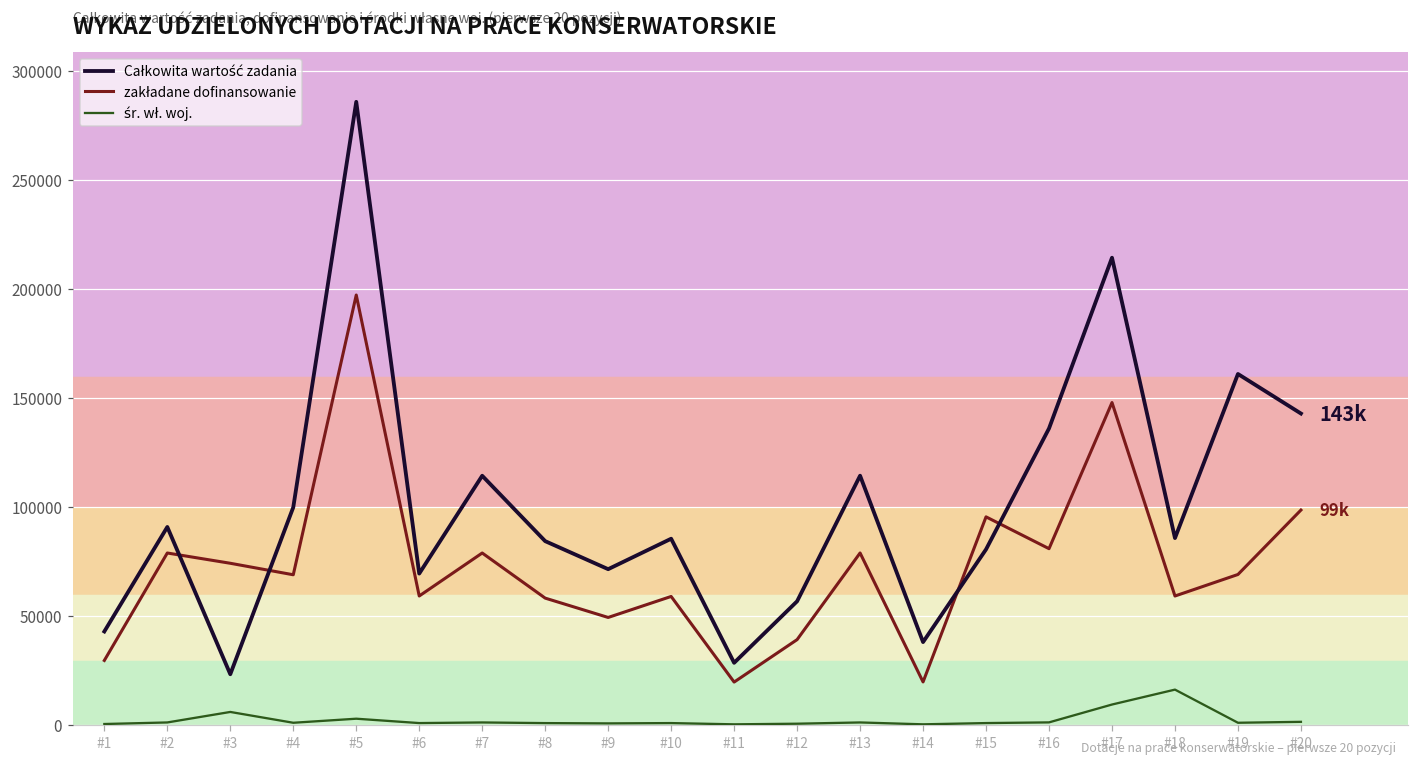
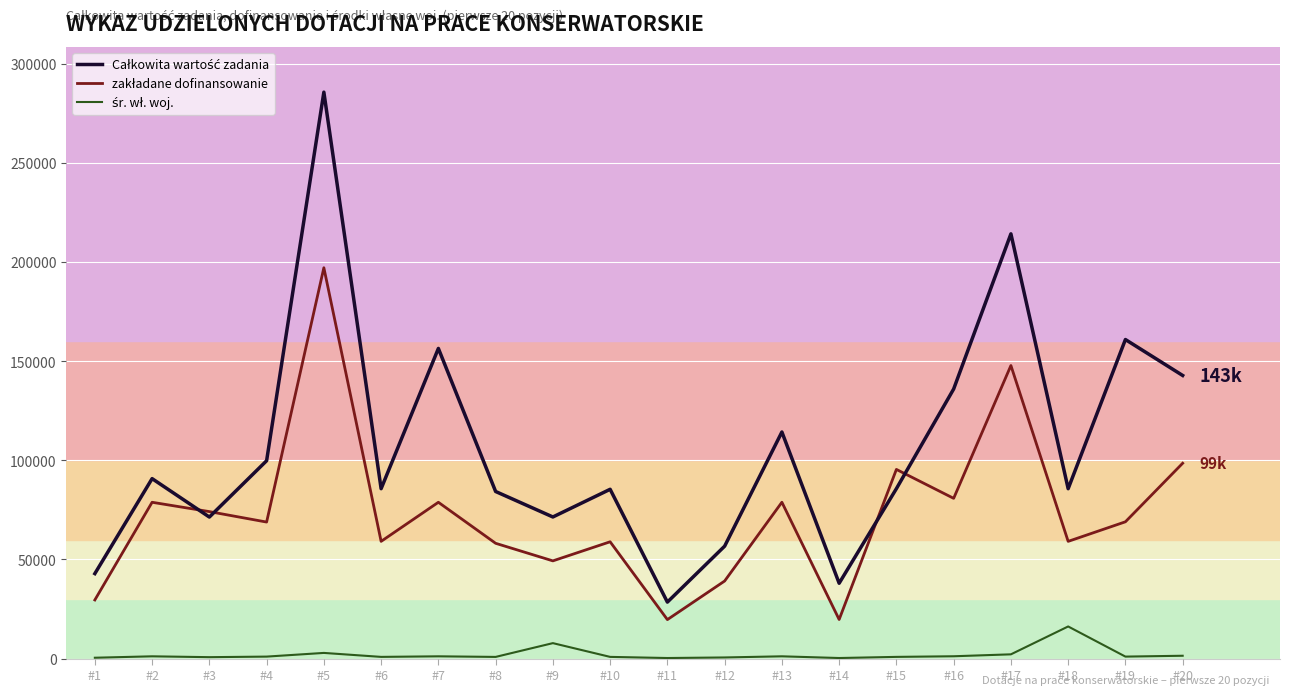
  {
    "Całkowita wartość zadania": {
      "#1": "43000",
      "#2": "91000",
-     "#3": "23000",
+     "#3": "71000",
      "#4": "100000",
      "#5": "286000",
-     "#6": "69000",
-     "#7": "114000",
+     "#6": "86000",
+     "#7": "156000",
      "#8": "84000",
      "#9": "71000",
      "#10": "85000",
      "#11": "28000",
      "#12": "57000",
      "#13": "114000",
      "#14": "38000",
-     "#15": "81000",
+     "#15": "86000",
      "#16": "136000",
      "#17": "214000",
      "#18": "86000",
      "#19": "161000"
    },
    "zakładane dofinansowanie": {
      "#20": "99k"
    },
    "śr. wł. woj.": {
      "#1": "0",
      "#2": "1000",
-     "#3": "6000",
+     "#3": "1000",
      "#4": "1000",
      "#5": "3000",
      "#6": "1000",
      "#7": "1000",
      "#8": "1000",
-     "#9": "1000",
+     "#9": "8000",
      "#10": "1000",
      "#11": "0",
      "#12": "1000",
      "#13": "1000",
      "#14": "0",
      "#15": "1000",
      "#16": "1000",
-     "#17": "9000",
+     "#17": "2000",
      "#18": "16000",
      "#19": "1000",
      "#20": "1000"
    }
  }
